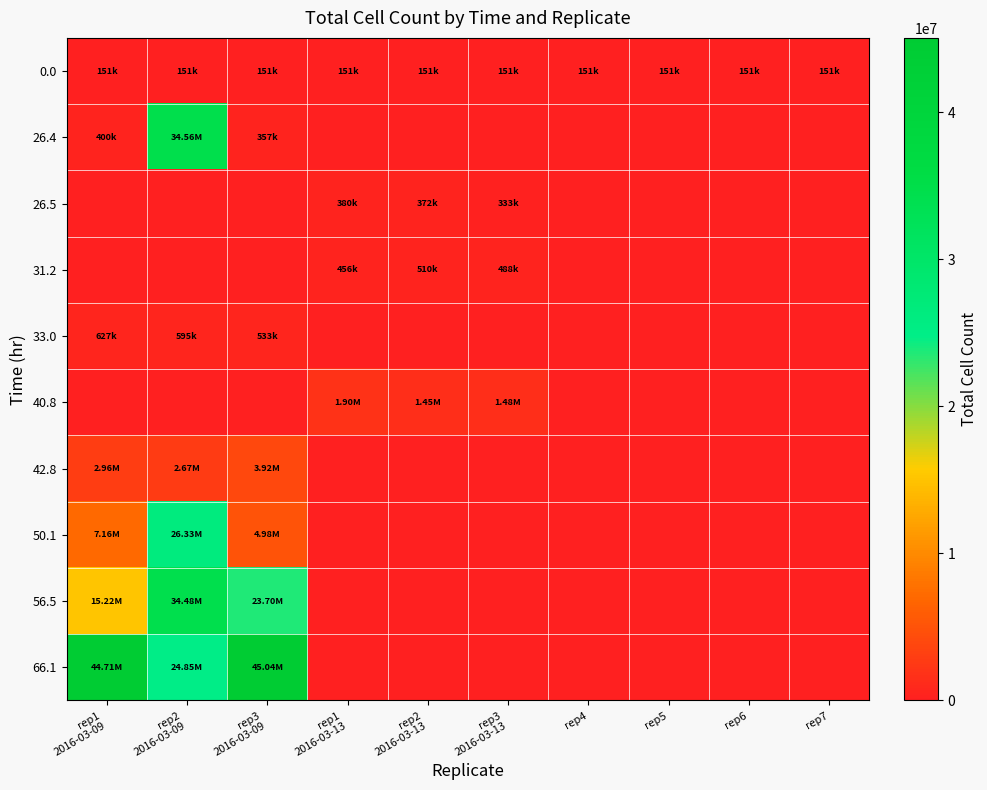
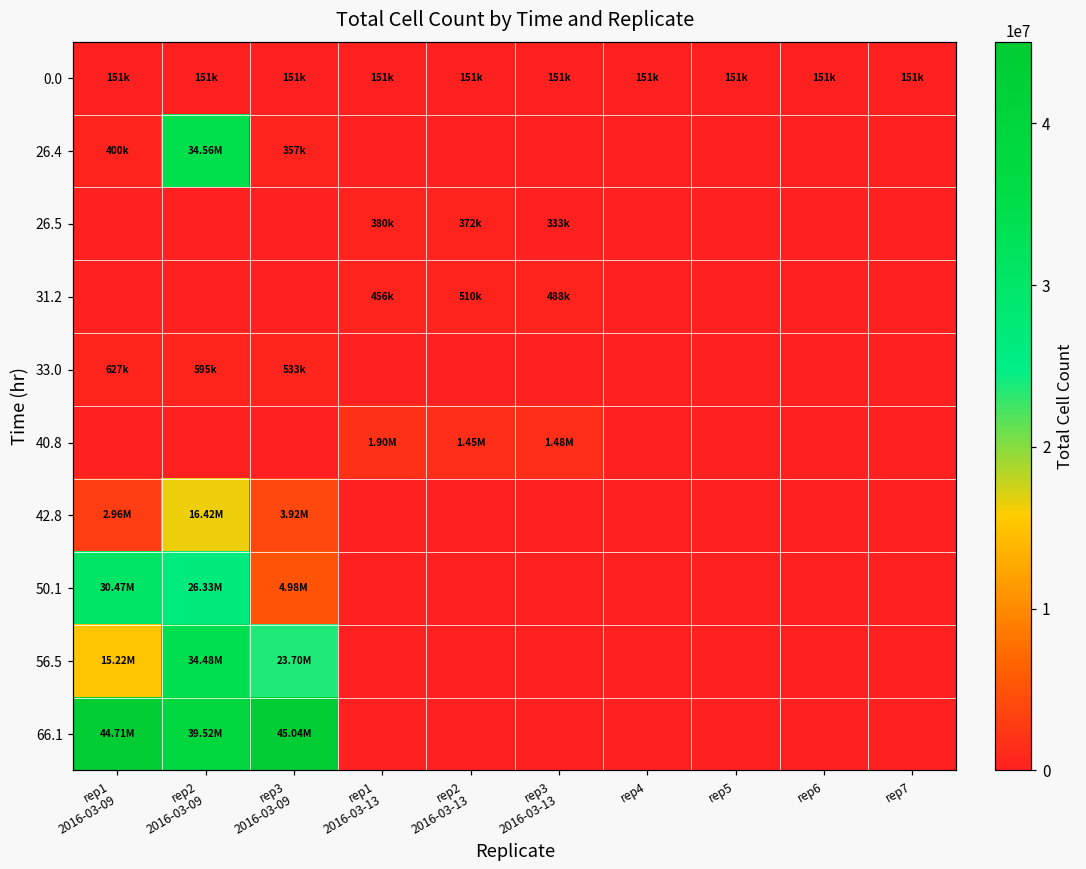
  {
    "0.0": {
      "rep1 2016-03-09": "151k",
      "rep2 2016-03-09": "151k",
      "rep3 2016-03-09": "151k",
      "rep1 2016-03-13": "151k",
      "rep2 2016-03-13": "151k",
      "rep3 2016-03-13": "151k",
      "rep4": "151k",
      "rep5": "151k",
      "rep6": "151k",
      "rep7": "151k"
    },
    "26.4": {
      "rep1 2016-03-09": "400k",
      "rep2 2016-03-09": "34.56M",
      "rep3 2016-03-09": "357k"
    },
    "26.5": {
      "rep1 2016-03-13": "380k",
      "rep2 2016-03-13": "372k",
      "rep3 2016-03-13": "333k"
    },
    "31.2": {
      "rep1 2016-03-13": "456k",
      "rep2 2016-03-13": "510k",
      "rep3 2016-03-13": "488k"
    },
    "33.0": {
      "rep1 2016-03-09": "627k",
      "rep2 2016-03-09": "595k",
      "rep3 2016-03-09": "533k"
    },
    "40.8": {
      "rep1 2016-03-13": "1.90M",
      "rep2 2016-03-13": "1.45M",
      "rep3 2016-03-13": "1.48M"
    },
    "42.8": {
      "rep1 2016-03-09": "2.96M",
-     "rep2 2016-03-09": "2.67M",
+     "rep2 2016-03-09": "16.42M",
      "rep3 2016-03-09": "3.92M"
    },
    "50.1": {
-     "rep1 2016-03-09": "7.16M",
+     "rep1 2016-03-09": "30.47M",
      "rep2 2016-03-09": "26.33M",
      "rep3 2016-03-09": "4.98M"
    },
    "56.5": {
      "rep1 2016-03-09": "15.22M",
      "rep2 2016-03-09": "34.48M",
      "rep3 2016-03-09": "23.70M"
    },
    "66.1": {
      "rep1 2016-03-09": "44.71M",
-     "rep2 2016-03-09": "24.85M",
+     "rep2 2016-03-09": "39.52M",
      "rep3 2016-03-09": "45.04M"
    }
  }
